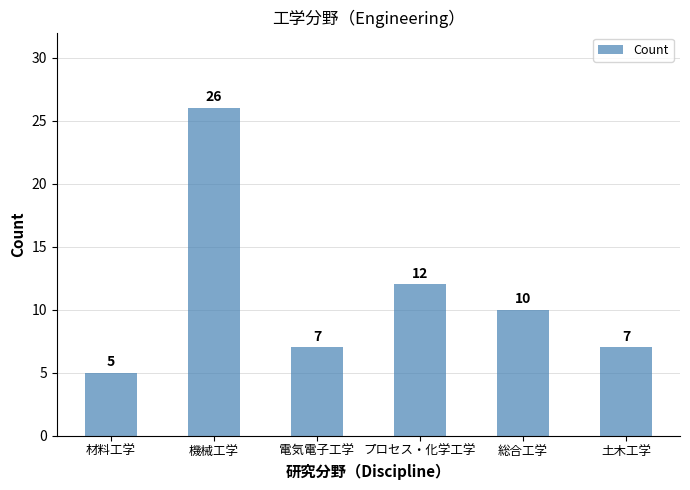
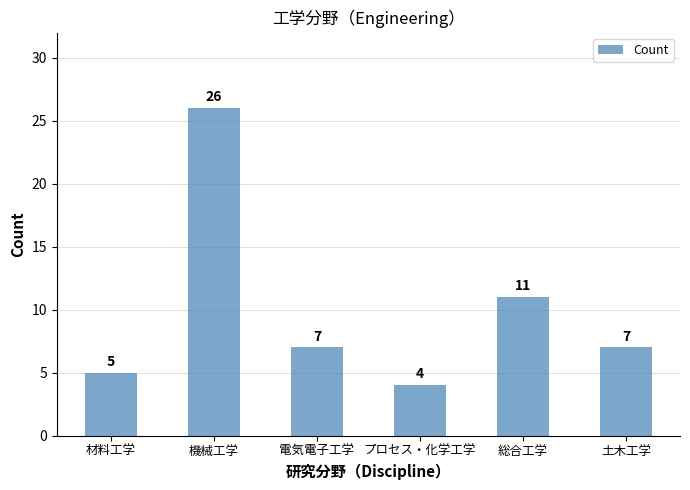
  {
    "材料工学": 5,
    "機械工学": 26,
    "電気電子工学": 7,
-   "プロセス・化学工学": 12,
-   "総合工学": 10,
+   "プロセス・化学工学": 4,
+   "総合工学": 11,
    "土木工学": 7
  }
